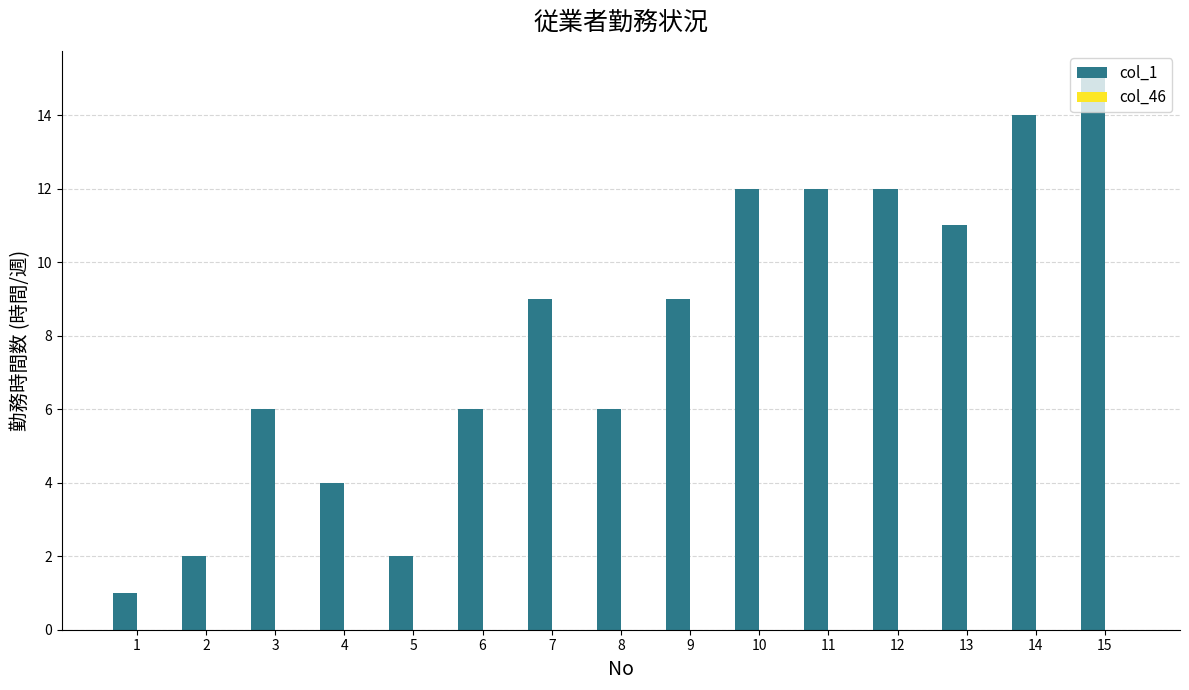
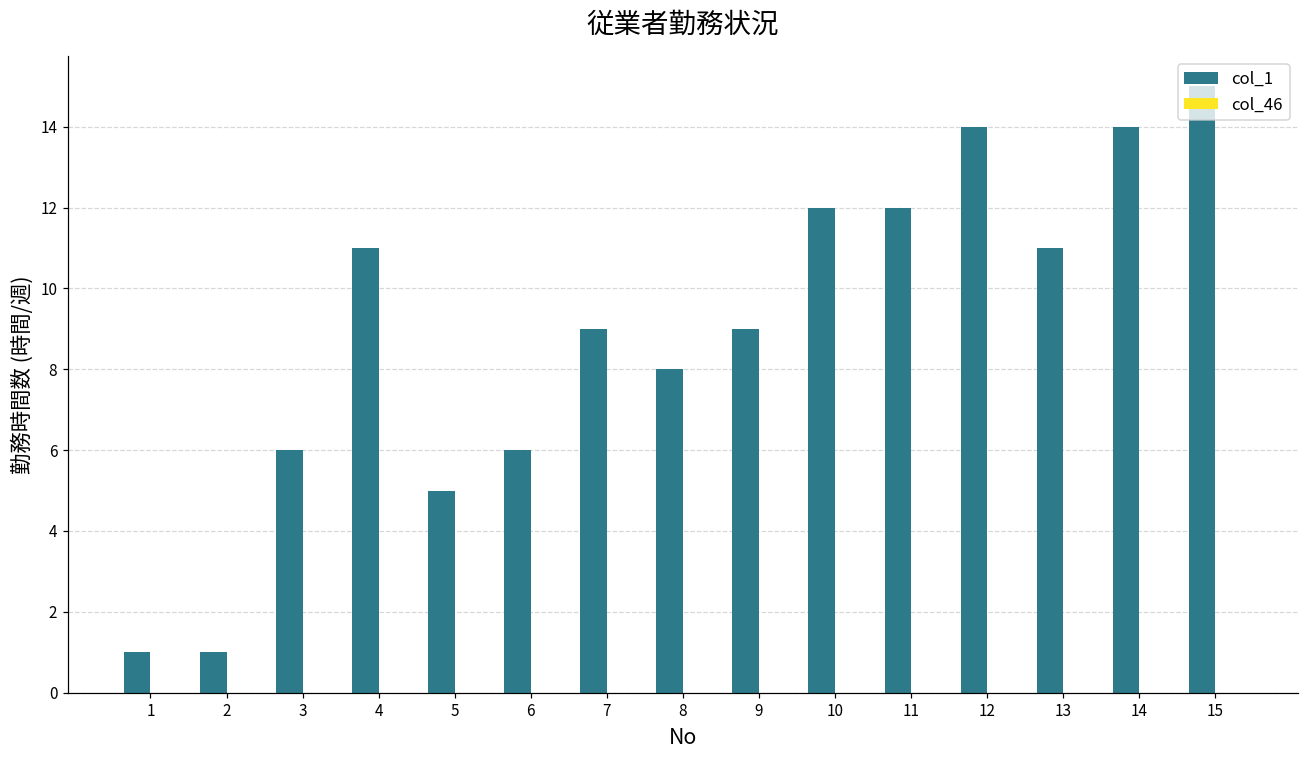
  {
    "col_1": {
      "1": 1,
-     "2": 2,
+     "2": 1,
      "3": 6,
-     "4": 4,
-     "5": 2,
+     "4": 11,
+     "5": 5,
      "6": 6,
      "7": 9,
-     "8": 6,
+     "8": 8,
      "9": 9,
      "10": 12,
      "11": 12,
-     "12": 12,
+     "12": 14,
      "13": 11,
      "14": 14
    },
    "col_46": {
      "1": 0,
      "2": 0,
      "3": 0,
      "4": 0,
      "5": 0,
      "6": 0,
      "7": 0,
      "8": 0,
      "9": 0,
      "10": 0,
      "11": 0,
      "12": 0,
      "13": 0,
      "14": 0,
      "15": 0
    }
  }
